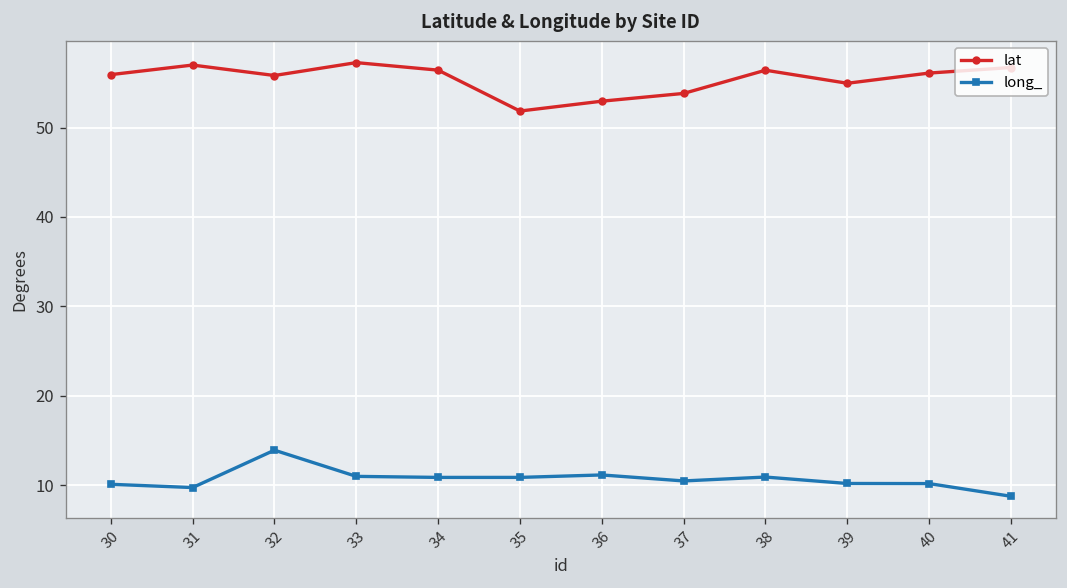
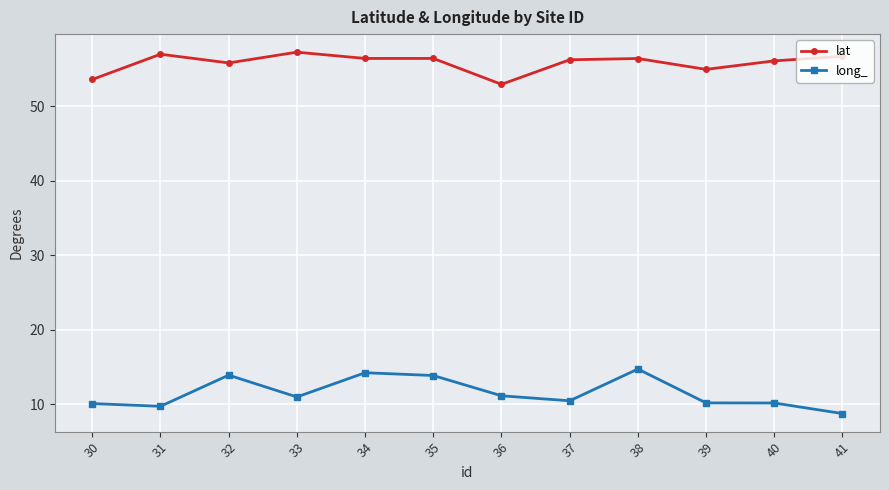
  {
    "lat": {
-     "30": 56,
+     "30": 54,
      "31": 57,
      "32": 56,
      "33": 57,
      "34": 56,
-     "35": 52,
+     "35": 56,
      "36": 53,
-     "37": 54,
+     "37": 56,
      "38": 56,
      "39": 55,
      "40": 56
    },
    "long_": {
      "30": 10,
      "31": 10,
      "32": 14,
      "33": 11,
-     "34": 11,
-     "35": 11,
+     "34": 14,
+     "35": 14,
      "36": 11,
      "37": 10,
-     "38": 11,
+     "38": 15,
      "39": 10,
      "40": 10,
      "41": 9
    }
  }
